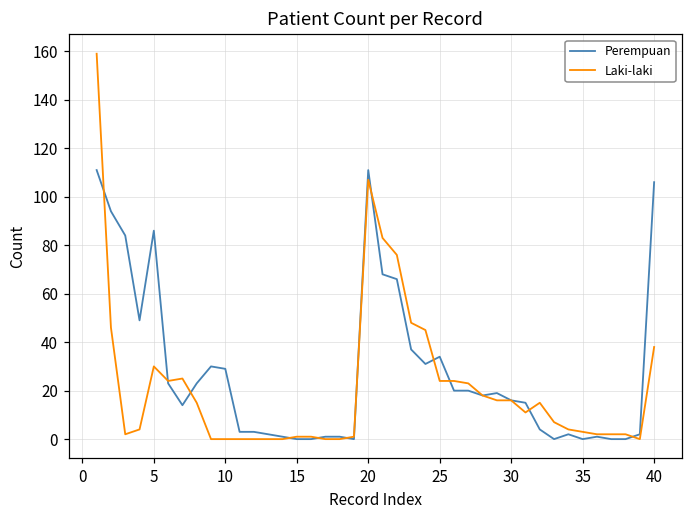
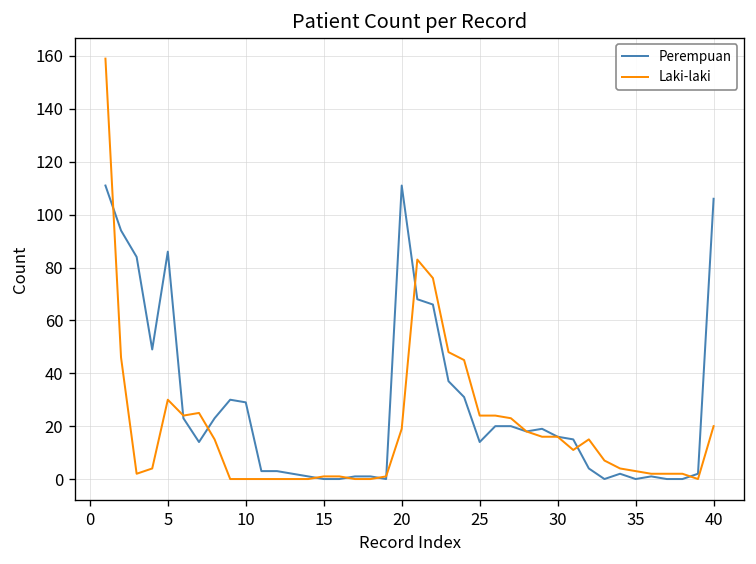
  {
    "Perempuan": {
      "5": 86,
      "10": 29,
      "20": 111,
-     "25": 34,
+     "25": 14,
      "35": 0,
      "40": 106
    },
    "Laki-laki": {
      "5": 30,
      "10": 0,
-     "20": 107,
+     "20": 19,
      "25": 24,
      "35": 3,
-     "40": 38
+     "40": 20
    }
  }
